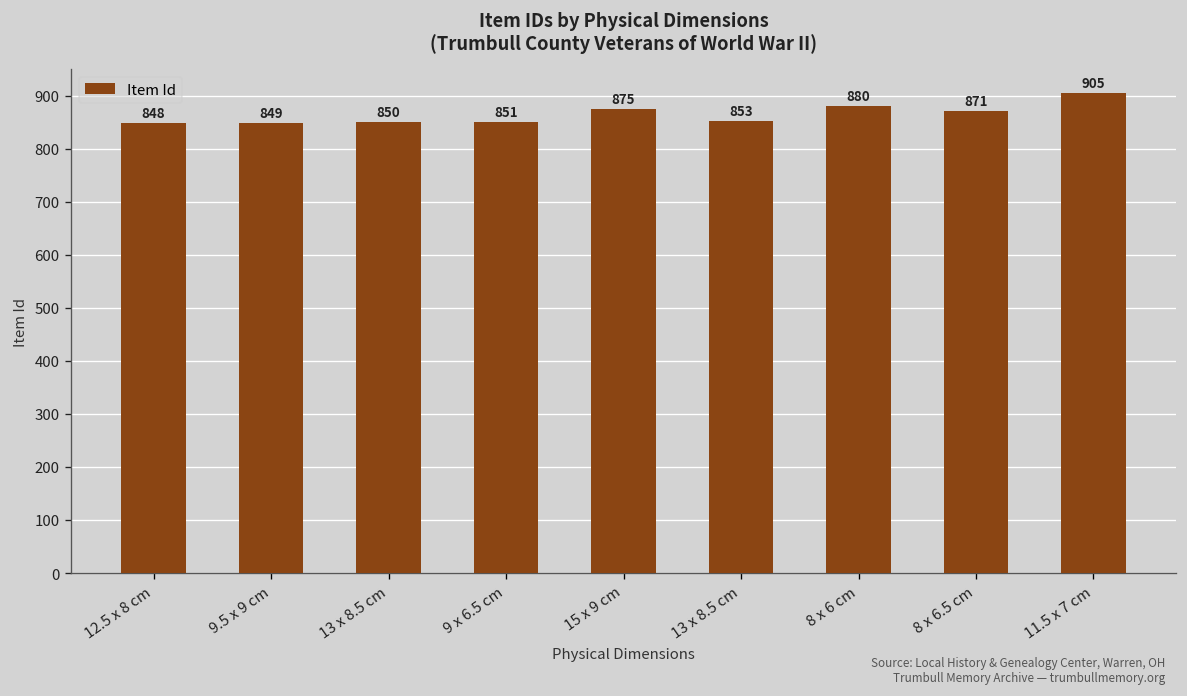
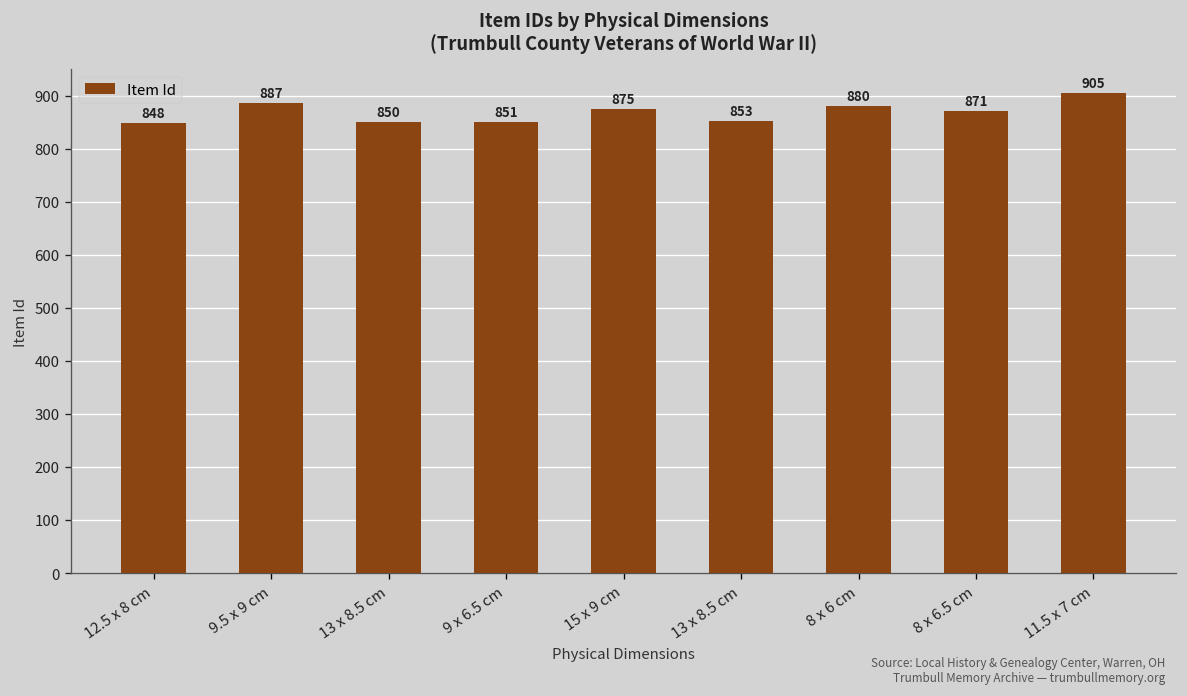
  {
    "12.5 x 8 cm": 848,
-   "9.5 x 9 cm": 849,
+   "9.5 x 9 cm": 887,
    "9 x 6.5 cm": 851,
    "15 x 9 cm": 875,
    "8 x 6 cm": 880,
    "8 x 6.5 cm": 871,
    "11.5 x 7 cm": 905
  }
